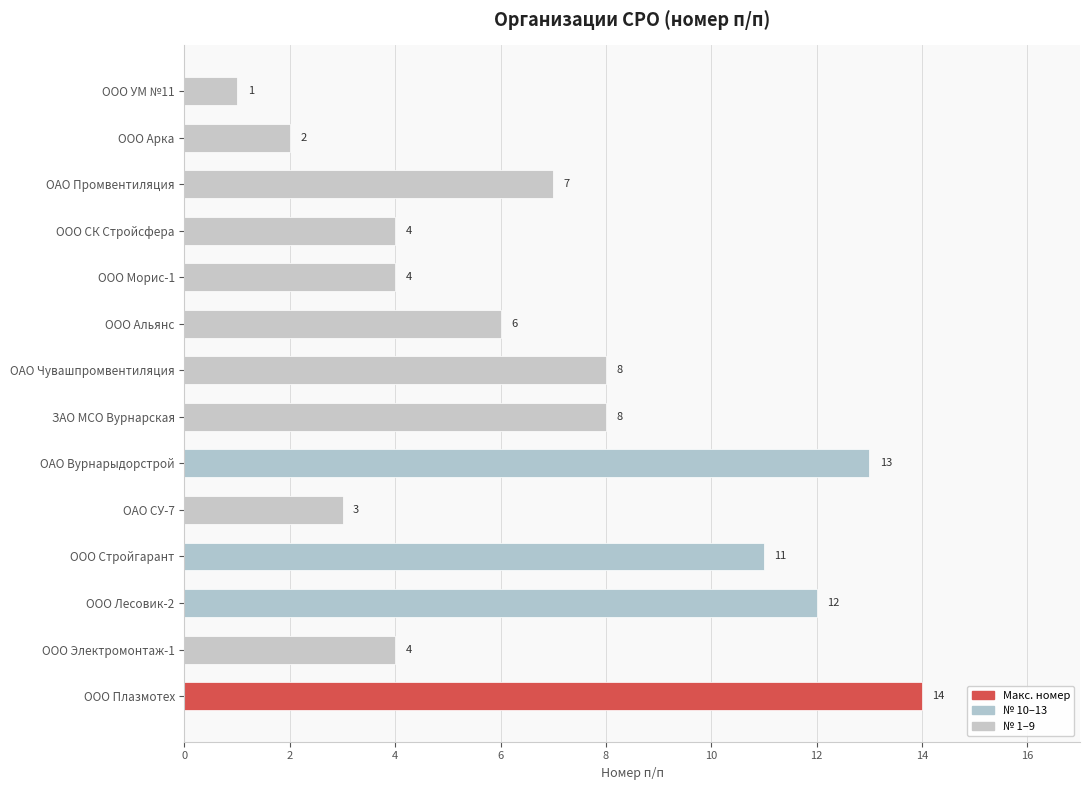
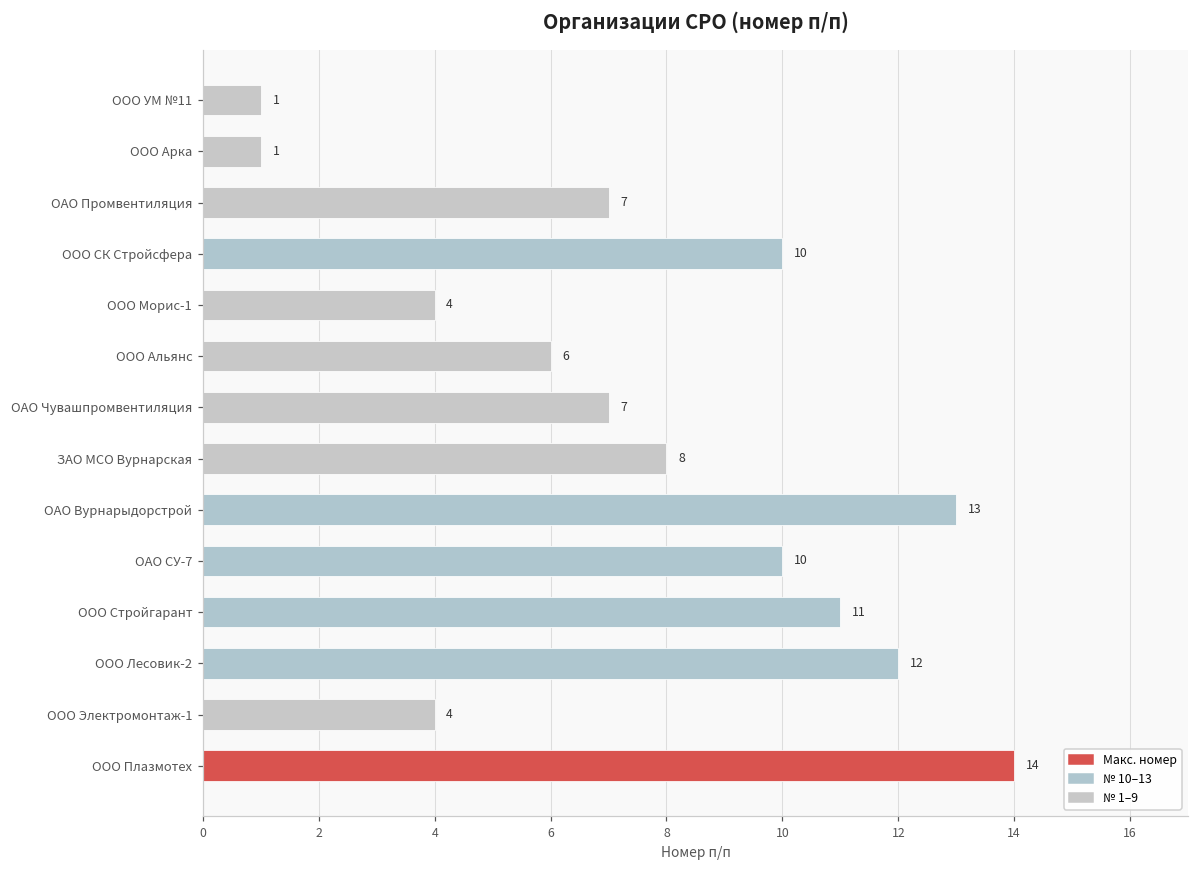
  {
    "ООО УМ №11": 1,
-   "ООО Арка": 2,
+   "ООО Арка": 1,
    "ОАО Промвентиляция": 7,
-   "ООО СК Стройсфера": 4,
+   "ООО СК Стройсфера": 10,
    "ООО Морис-1": 4,
    "ООО Альянс": 6,
-   "ОАО Чувашпромвентиляция": 8,
+   "ОАО Чувашпромвентиляция": 7,
    "ЗАО МСО Вурнарская": 8,
    "ОАО Вурнарыдорстрой": 13,
-   "ОАО СУ-7": 3,
+   "ОАО СУ-7": 10,
    "ООО Стройгарант": 11,
    "ООО Лесовик-2": 12,
    "ООО Электромонтаж-1": 4,
    "ООО Плазмотех": 14
  }
